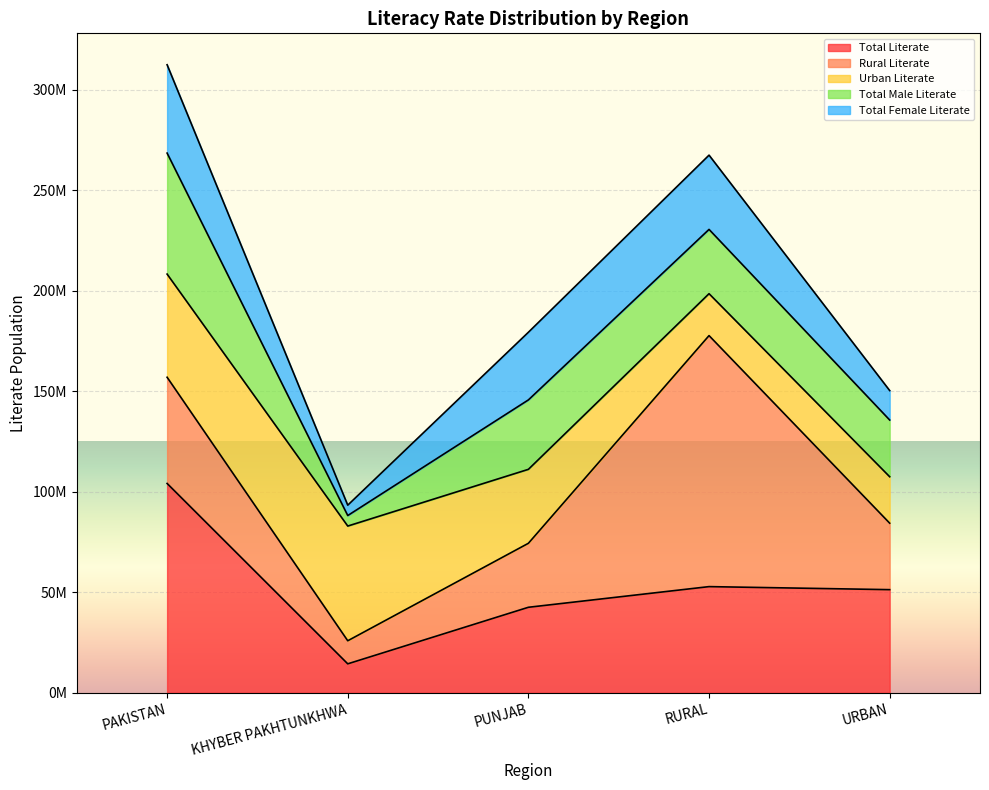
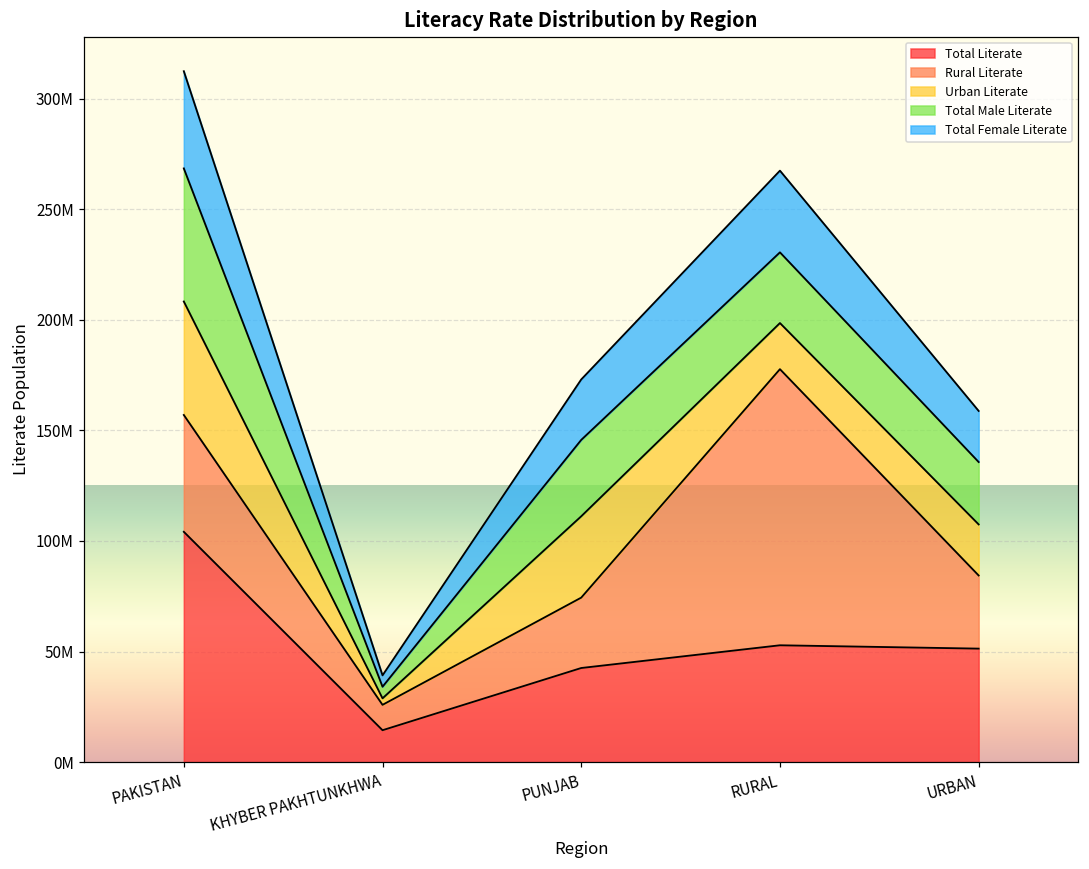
  {
    "Total Literate": {
      "PAKISTAN": 104000000,
      "KHYBER PAKHTUNKHWA": 14000000,
      "PUNJAB": 43000000,
      "RURAL": 53000000,
      "URBAN": 51000000
    },
    "Rural Literate": {
      "PAKISTAN": 53000000,
      "KHYBER PAKHTUNKHWA": 11000000,
      "PUNJAB": 32000000,
      "RURAL": 125000000,
      "URBAN": 33000000
    },
    "Urban Literate": {
      "PAKISTAN": 51000000,
-     "KHYBER PAKHTUNKHWA": 57000000,
+     "KHYBER PAKHTUNKHWA": 3000000,
      "PUNJAB": 37000000,
      "RURAL": 21000000,
      "URBAN": 23000000
    },
    "Total Male Literate": {
      "PAKISTAN": 60000000,
      "KHYBER PAKHTUNKHWA": 5000000,
      "PUNJAB": 35000000,
      "RURAL": 32000000,
      "URBAN": 28000000
    },
    "Total Female Literate": {
      "PAKISTAN": 44000000,
      "KHYBER PAKHTUNKHWA": 5000000,
-     "PUNJAB": 34000000,
+     "PUNJAB": 27000000,
      "RURAL": 37000000,
-     "URBAN": 15000000
+     "URBAN": 23000000
    }
  }
